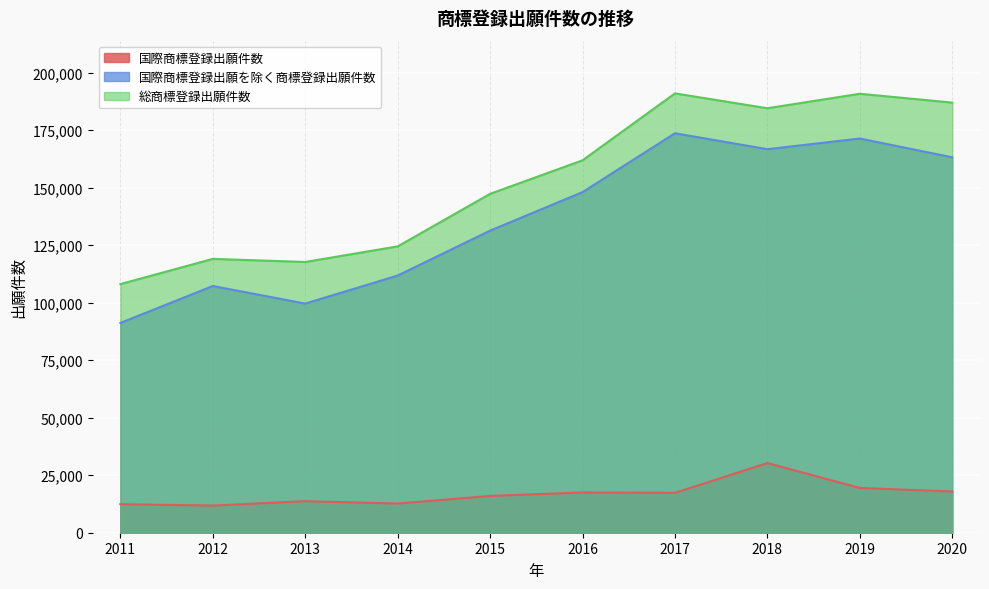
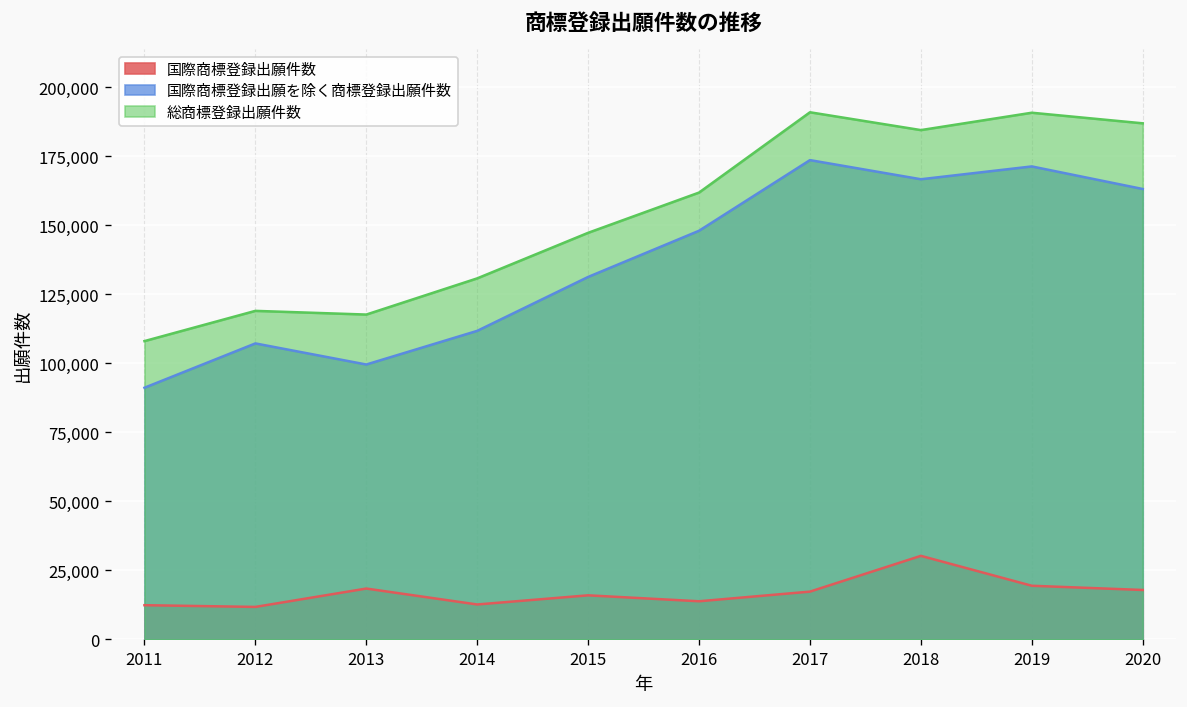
  {
    "国際商標登録出願件数": {
      "2011": "12,000",
      "2012": "12,000",
-     "2013": "14,000",
+     "2013": "18,000",
      "2014": "13,000",
      "2015": "16,000",
-     "2016": "17,000",
+     "2016": "14,000",
      "2017": "17,000",
      "2018": "30,000",
      "2019": "19,000",
      "2020": "18,000"
    },
    "国際商標登録出願を除く商標登録出願件数": {
      "2011": "91,000",
      "2012": "107,000",
      "2013": "100,000",
      "2014": "112,000",
      "2015": "131,000",
      "2016": "148,000",
      "2017": "174,000",
      "2018": "167,000",
      "2019": "171,000",
      "2020": "163,000"
    },
    "総商標登録出願件数": {
      "2011": "108,000",
      "2012": "119,000",
      "2013": "118,000",
-     "2014": "124,000",
+     "2014": "131,000",
      "2015": "147,000",
      "2016": "162,000",
      "2017": "191,000",
      "2018": "184,000",
      "2019": "191,000",
      "2020": "187,000"
    }
  }
